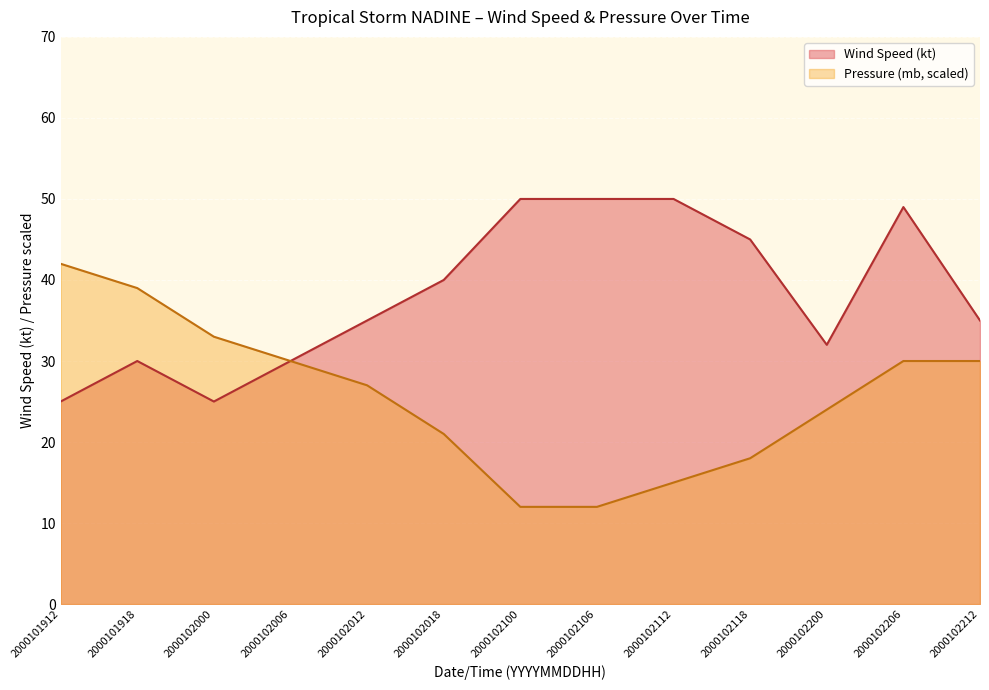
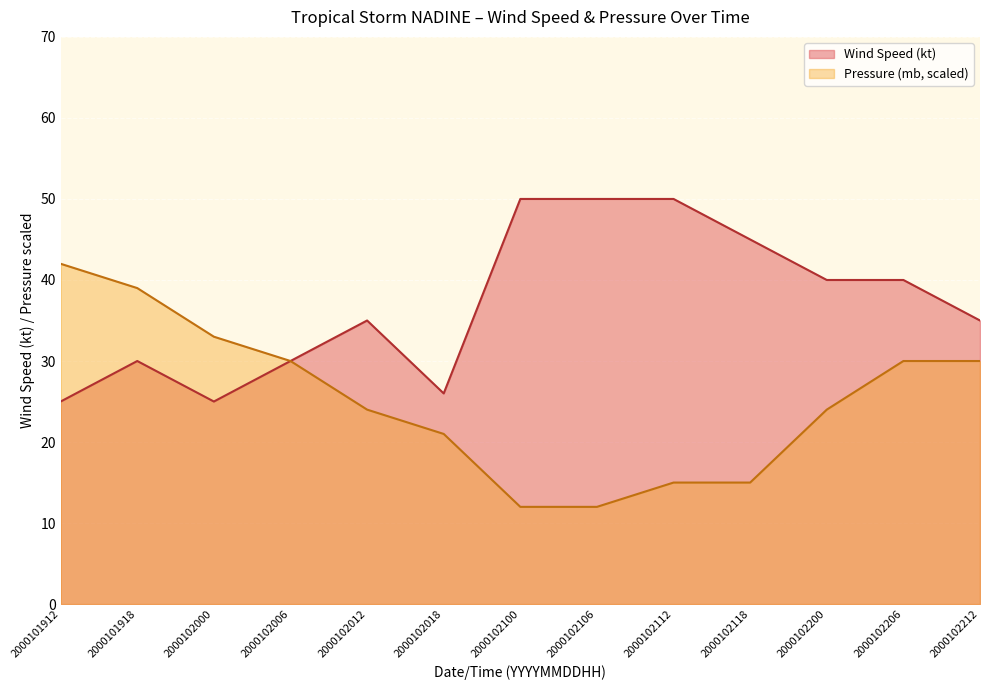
  {
    "Wind Speed (kt)": {
      "2000101912": 25,
      "2000101918": 30,
      "2000102000": 25,
      "2000102012": 35,
-     "2000102018": 40,
+     "2000102018": 26,
      "2000102100": 50,
      "2000102106": 50,
      "2000102112": 50,
      "2000102118": 45,
-     "2000102200": 32,
-     "2000102206": 49,
+     "2000102200": 40,
+     "2000102206": 40,
      "2000102212": 35
    },
    "Pressure (mb, scaled)": {
      "2000101912": 42,
      "2000101918": 39,
      "2000102000": 33,
-     "2000102012": 27,
+     "2000102012": 24,
      "2000102018": 21,
      "2000102100": 12,
      "2000102106": 12,
      "2000102112": 15,
-     "2000102118": 18,
+     "2000102118": 15,
      "2000102200": 24,
      "2000102206": 30,
      "2000102212": 30
    }
  }
